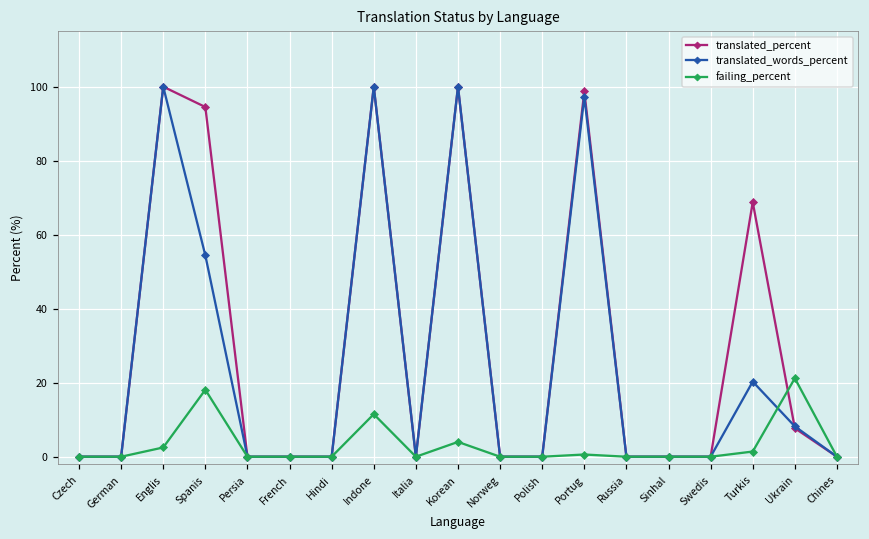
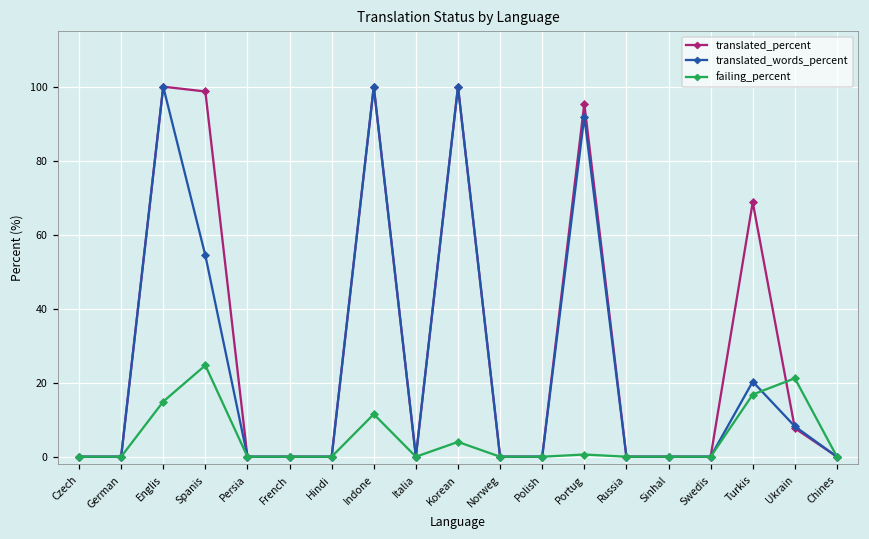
  {
    "translated_percent": {
-     "Spanis": 95,
-     "Portug": 99,
+     "Spanis": 99,
+     "Portug": 95,
      "Turkis": 69
    },
    "translated_words_percent": {
      "Spanis": 54,
-     "Portug": 97,
+     "Portug": 92,
      "Turkis": 20
    },
    "failing_percent": {
-     "Englis": 3,
-     "Spanis": 18,
+     "Englis": 15,
+     "Spanis": 25,
      "Indone": 12,
      "Korean": 4,
      "Portug": 1,
-     "Turkis": 1,
+     "Turkis": 17,
      "Ukrain": 21
    }
  }
